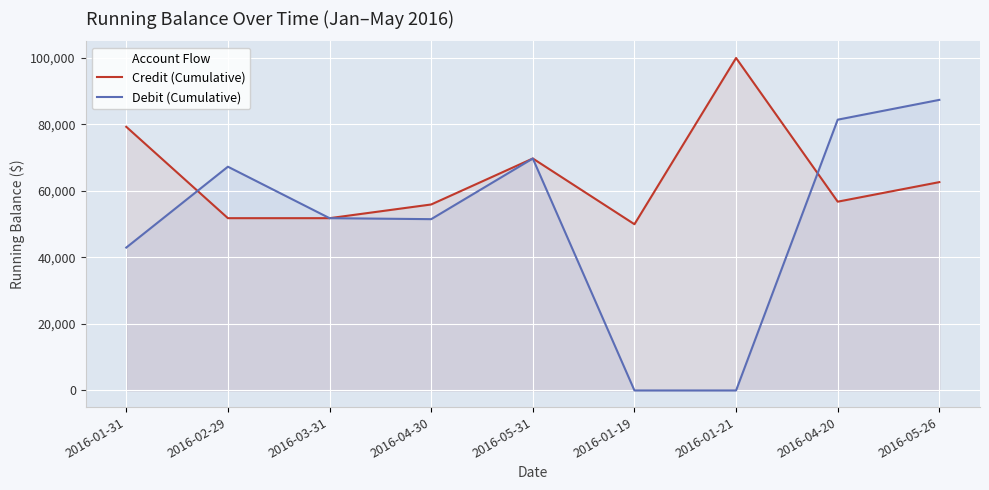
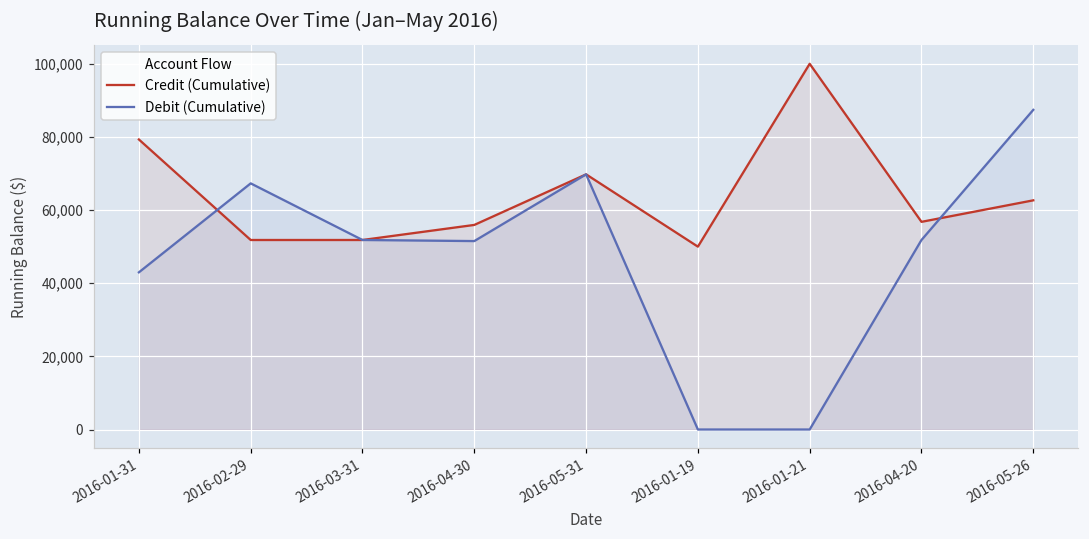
  {
    "Credit (Cumulative)": {
      "2016-01-31": "79,000",
      "2016-02-29": "52,000",
      "2016-04-30": "56,000",
      "2016-01-19": "50,000",
      "2016-01-21": "100,000",
      "2016-04-20": "57,000",
      "2016-05-26": "63,000"
    },
    "Debit (Cumulative)": {
      "2016-01-31": "43,000",
      "2016-02-29": "67,000",
      "2016-04-30": "52,000",
      "2016-01-19": "0",
      "2016-01-21": "0",
-     "2016-04-20": "81,000",
+     "2016-04-20": "52,000",
      "2016-05-26": "87,000"
    }
  }
